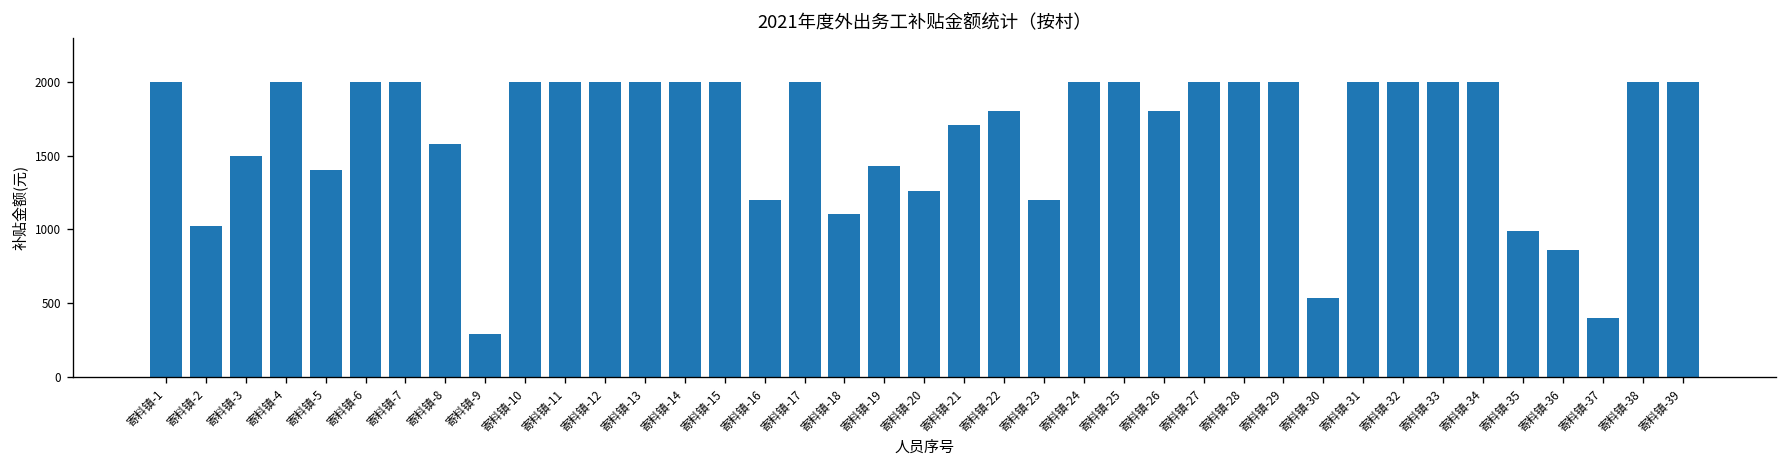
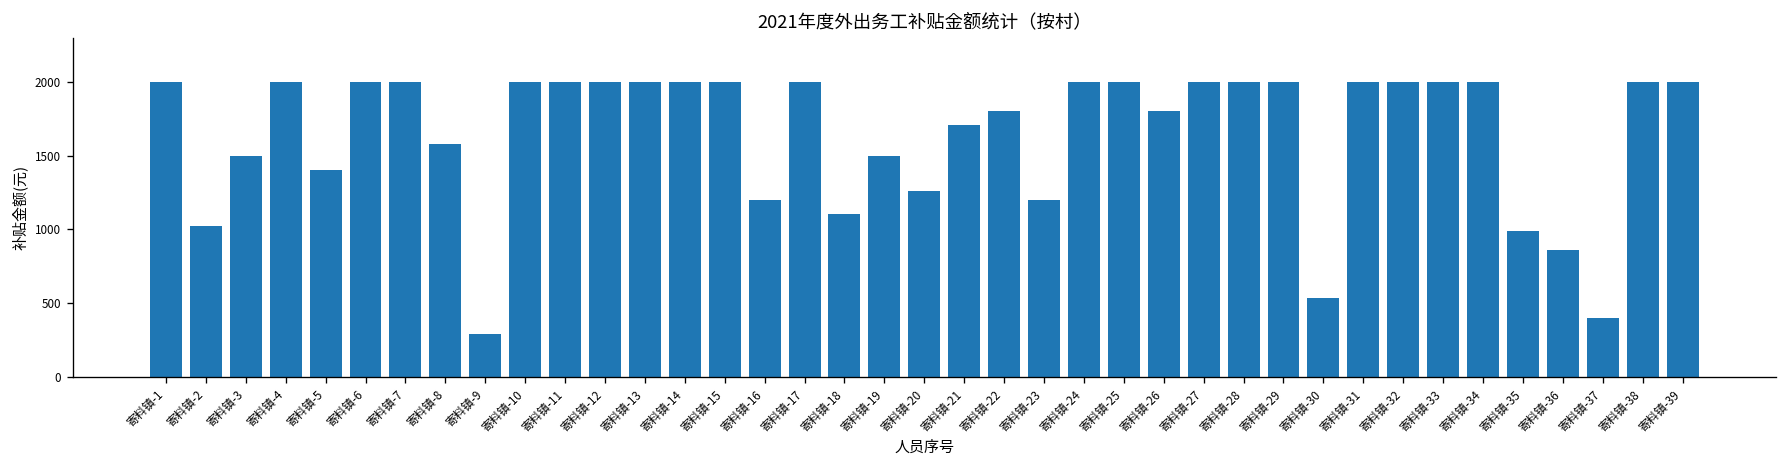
  {
    "寄料镇-1": 2000,
    "寄料镇-2": 1020,
    "寄料镇-3": 1500,
    "寄料镇-4": 2000,
    "寄料镇-5": 1400,
    "寄料镇-6": 2000,
    "寄料镇-7": 2000,
    "寄料镇-8": 1580,
    "寄料镇-9": 290,
    "寄料镇-10": 2000,
    "寄料镇-11": 2000,
    "寄料镇-12": 2000,
    "寄料镇-13": 2000,
    "寄料镇-14": 2000,
    "寄料镇-15": 2000,
    "寄料镇-16": 1200,
    "寄料镇-17": 2000,
    "寄料镇-18": 1100,
-   "寄料镇-19": 1430,
+   "寄料镇-19": 1500,
    "寄料镇-20": 1260,
    "寄料镇-21": 1710,
    "寄料镇-22": 1800,
    "寄料镇-23": 1200,
    "寄料镇-24": 2000,
    "寄料镇-25": 2000,
    "寄料镇-26": 1800,
    "寄料镇-27": 2000,
    "寄料镇-28": 2000,
    "寄料镇-29": 2000,
    "寄料镇-30": 530,
    "寄料镇-31": 2000,
    "寄料镇-32": 2000,
    "寄料镇-33": 2000,
    "寄料镇-34": 2000,
    "寄料镇-35": 990,
    "寄料镇-36": 860,
    "寄料镇-37": 400,
    "寄料镇-38": 2000,
    "寄料镇-39": 2000
  }
